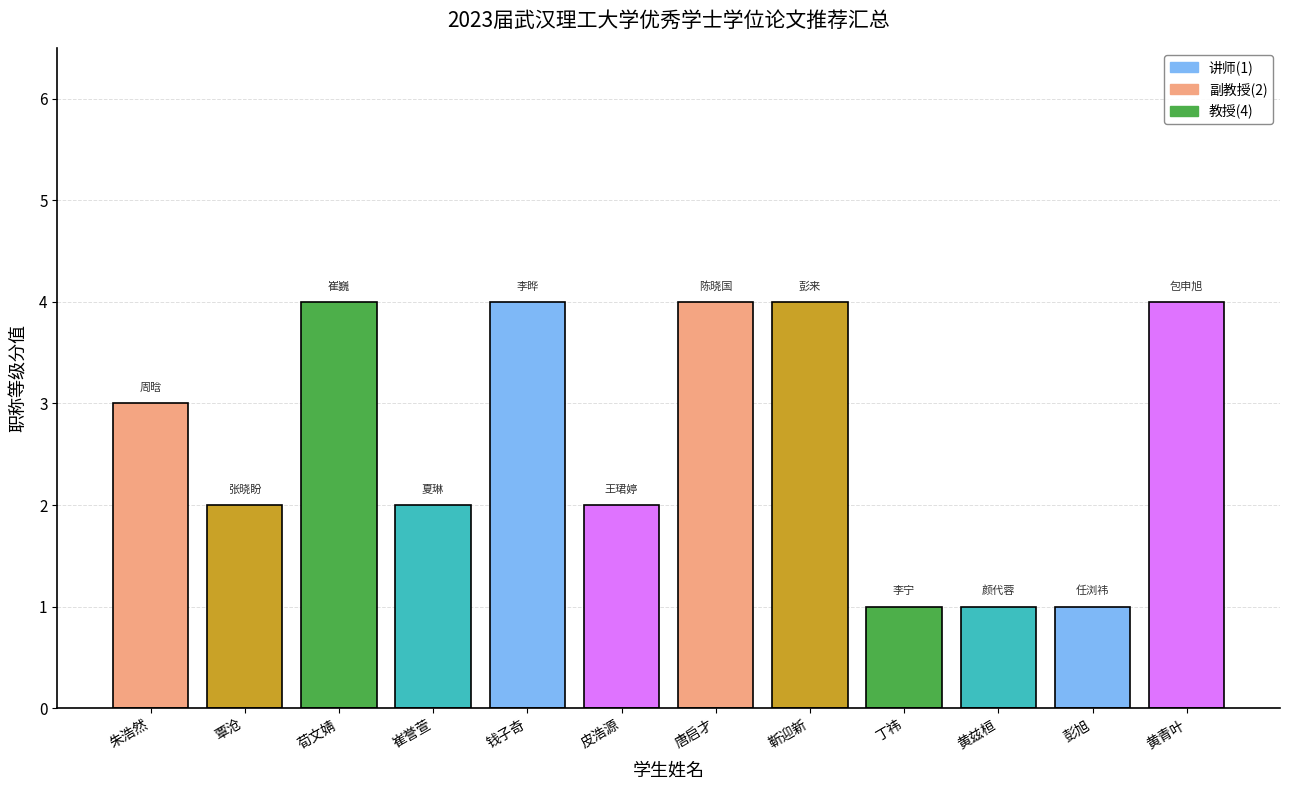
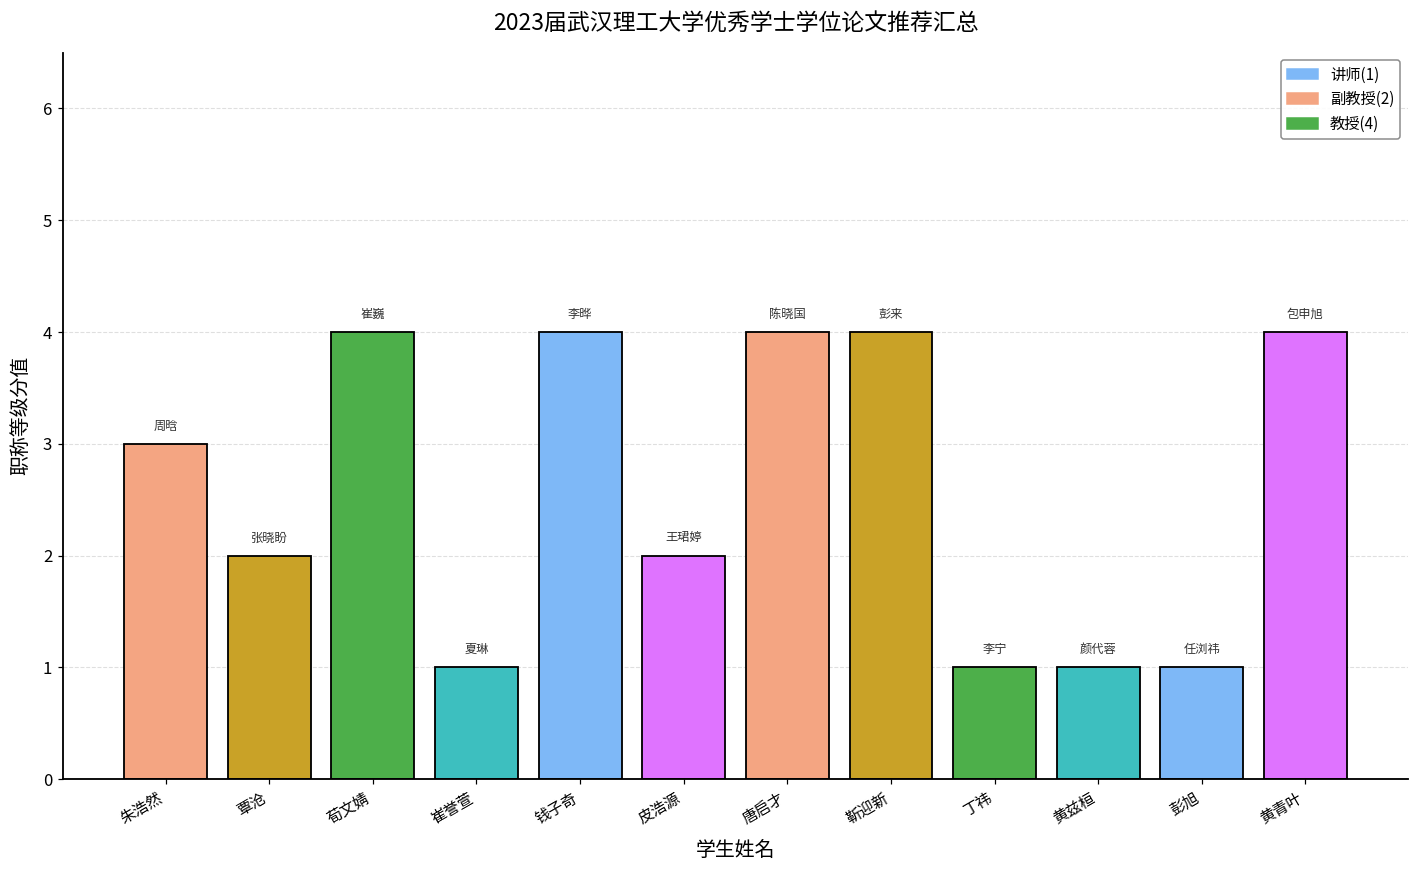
  {
    "朱浩然": 3,
    "覃沧": 2,
    "荀文婧": 4,
-   "崔誉萱": 2,
+   "崔誉萱": 1,
    "钱子奇": 4,
    "皮浩源": 2,
    "唐启才": 4,
    "靳迎新": 4,
    "丁祎": 1,
    "黄兹桓": 1,
    "彭旭": 1,
    "黄青叶": 4
  }
